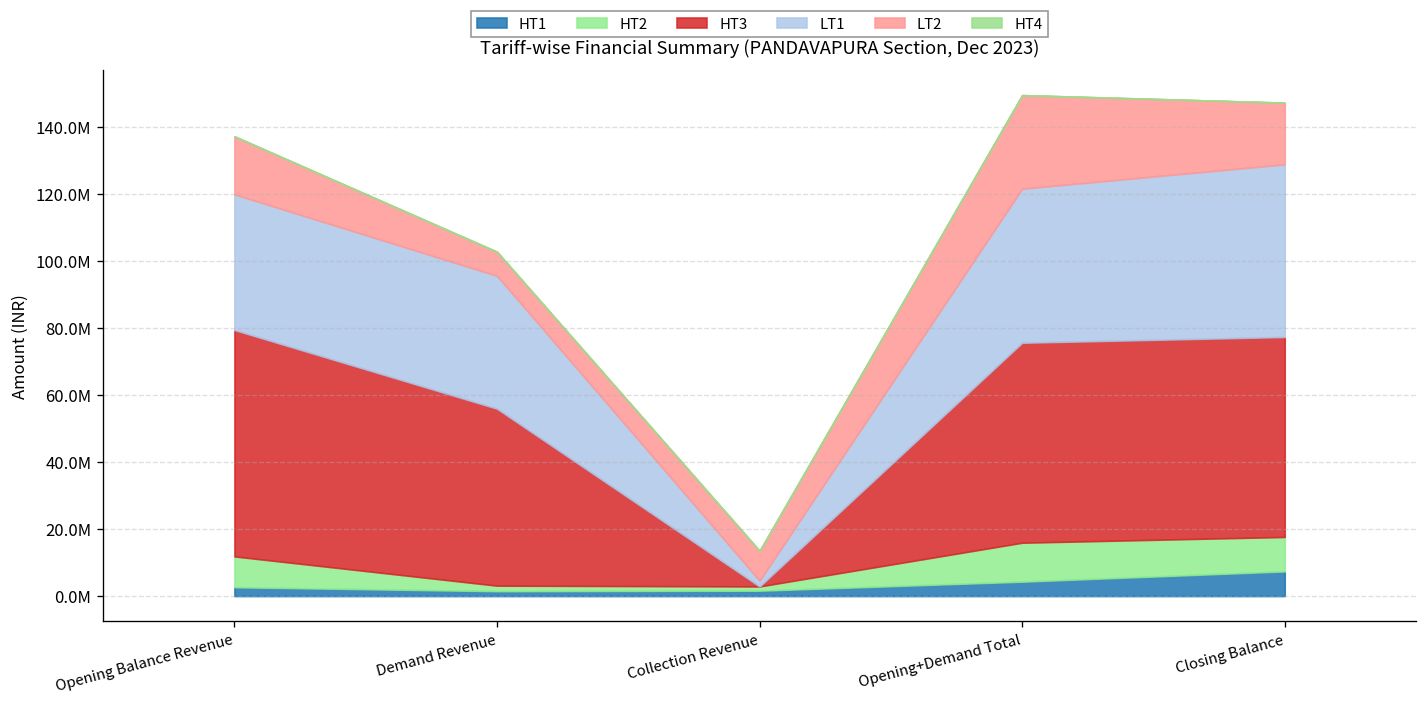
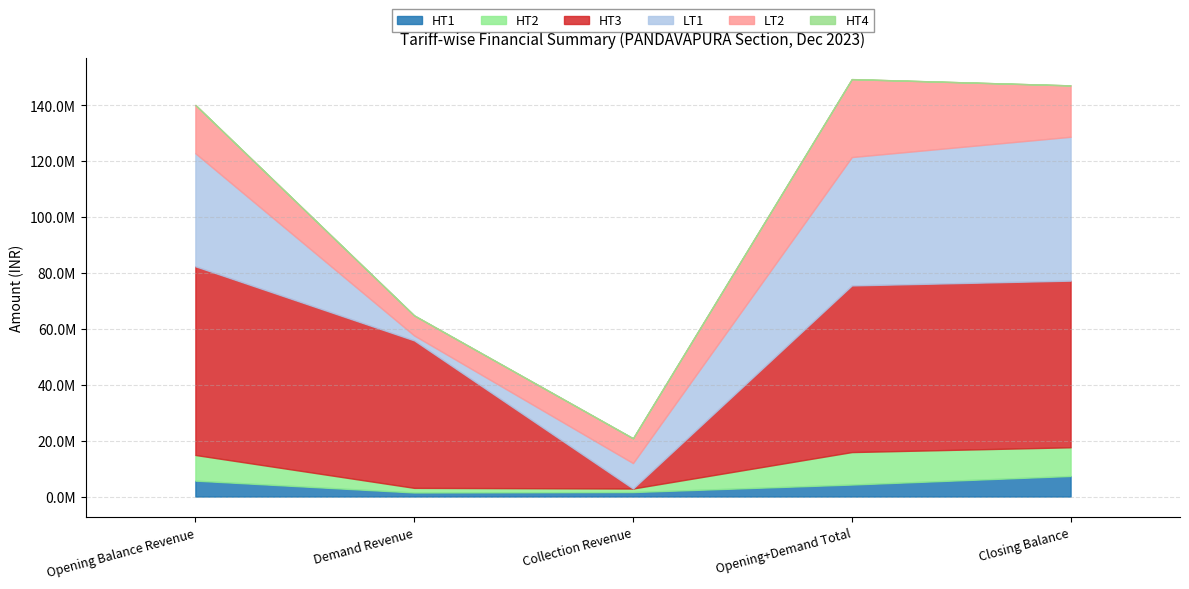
  {
    "HT1": {
-     "Opening Balance Revenue": 3000000,
+     "Opening Balance Revenue": 6000000,
      "Demand Revenue": 1000000,
      "Collection Revenue": 2000000,
      "Opening+Demand Total": 4000000,
      "Closing Balance": 7000000
    },
    "HT3": {
      "Opening Balance Revenue": 68000000,
      "Demand Revenue": 53000000,
      "Opening+Demand Total": 60000000,
      "Closing Balance": 60000000
    },
    "LT1": {
      "Opening Balance Revenue": 40000000,
-     "Demand Revenue": 40000000,
-     "Collection Revenue": 2000000,
+     "Demand Revenue": 2000000,
+     "Collection Revenue": 9000000,
      "Opening+Demand Total": 46000000,
      "Closing Balance": 51000000
    }
  }
